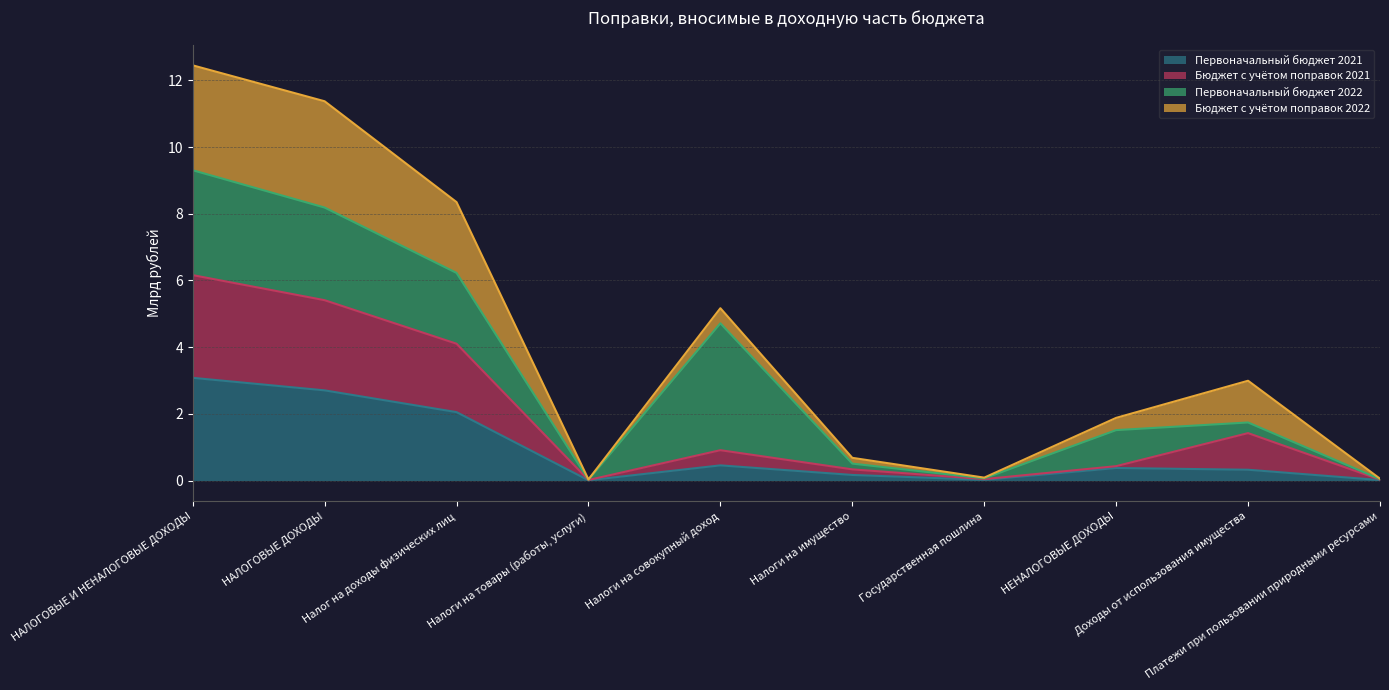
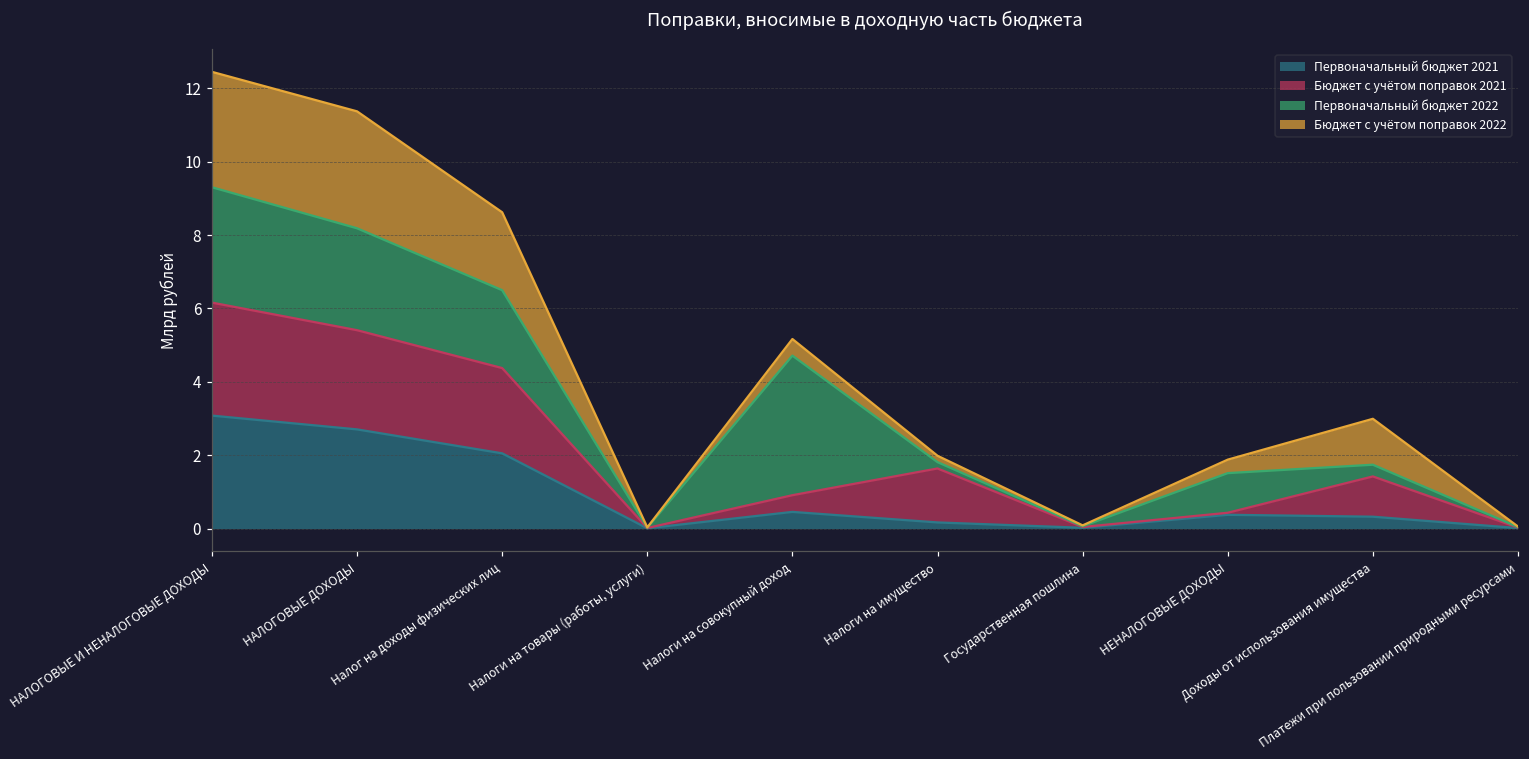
  {
    "Бюджет с учётом поправок 2021": {
      "НАЛОГОВЫЕ И НЕНАЛОГОВЫЕ ДОХОДЫ": 3.1,
      "НАЛОГОВЫЕ ДОХОДЫ": 2.7,
-     "Налог на доходы физических лиц": 2.1,
+     "Налог на доходы физических лиц": 2.3,
      "Налоги на совокупный доход": 0.5,
-     "Налоги на имущество": 0.2,
+     "Налоги на имущество": 1.5,
      "Доходы от использования имущества": 1.1
    },
    "Бюджет с учётом поправок 2022": {
      "НАЛОГОВЫЕ И НЕНАЛОГОВЫЕ ДОХОДЫ": 3.1,
      "НАЛОГОВЫЕ ДОХОДЫ": 3.2,
      "Налог на доходы физических лиц": 2.1,
      "Налоги на совокупный доход": 0.5,
      "Налоги на имущество": 0.2,
      "НЕНАЛОГОВЫЕ ДОХОДЫ": 0.4,
      "Доходы от использования имущества": 1.3
    }
  }
